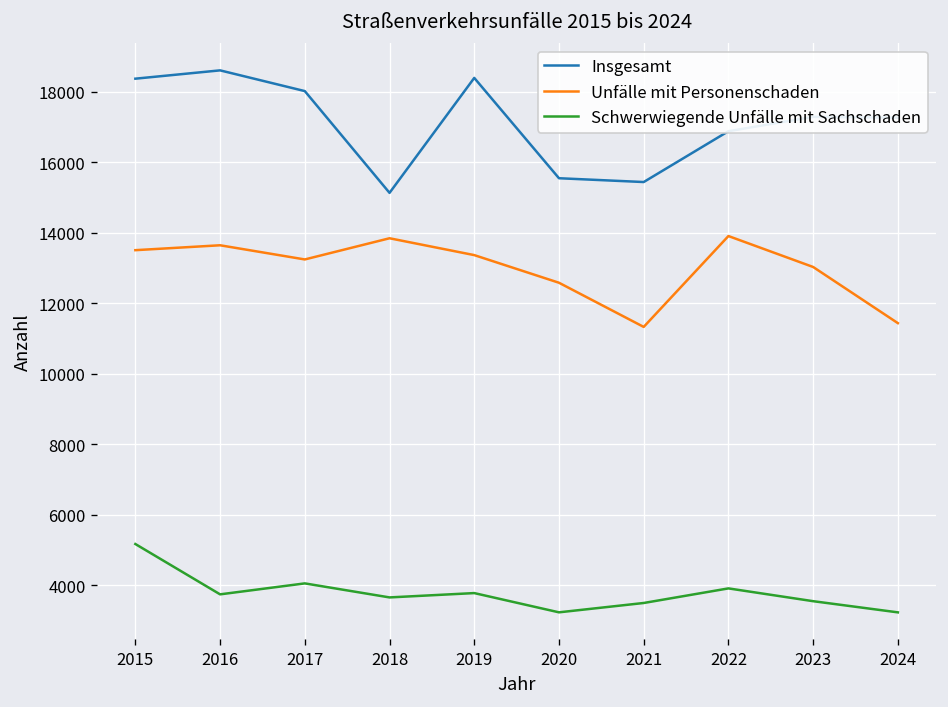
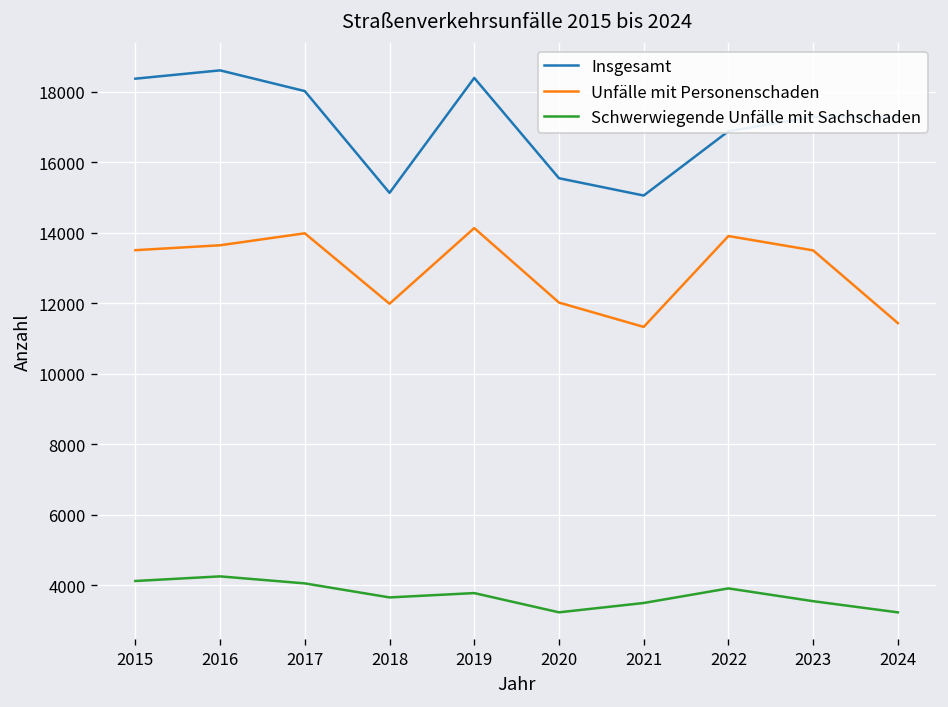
  {
    "Insgesamt": {
      "2015": 18400,
      "2016": 18600,
      "2017": 18000,
      "2018": 15100,
      "2019": 18400,
      "2020": 15500,
-     "2021": 15400
+     "2021": 15100
    },
    "Unfälle mit Personenschaden": {
      "2015": 13500,
      "2016": 13600,
-     "2017": 13200,
-     "2018": 13800,
-     "2019": 13400,
-     "2020": 12600,
+     "2017": 14000,
+     "2018": 12000,
+     "2019": 14100,
+     "2020": 12000,
      "2021": 11300,
      "2022": 13900,
-     "2023": 13000,
+     "2023": 13500,
      "2024": 11400
    },
    "Schwerwiegende Unfälle mit Sachschaden": {
-     "2015": 5200,
-     "2016": 3700,
+     "2015": 4100,
+     "2016": 4300,
      "2017": 4100,
      "2018": 3700,
      "2019": 3800,
      "2020": 3200,
      "2021": 3500,
      "2022": 3900,
      "2023": 3500,
      "2024": 3200
    }
  }
